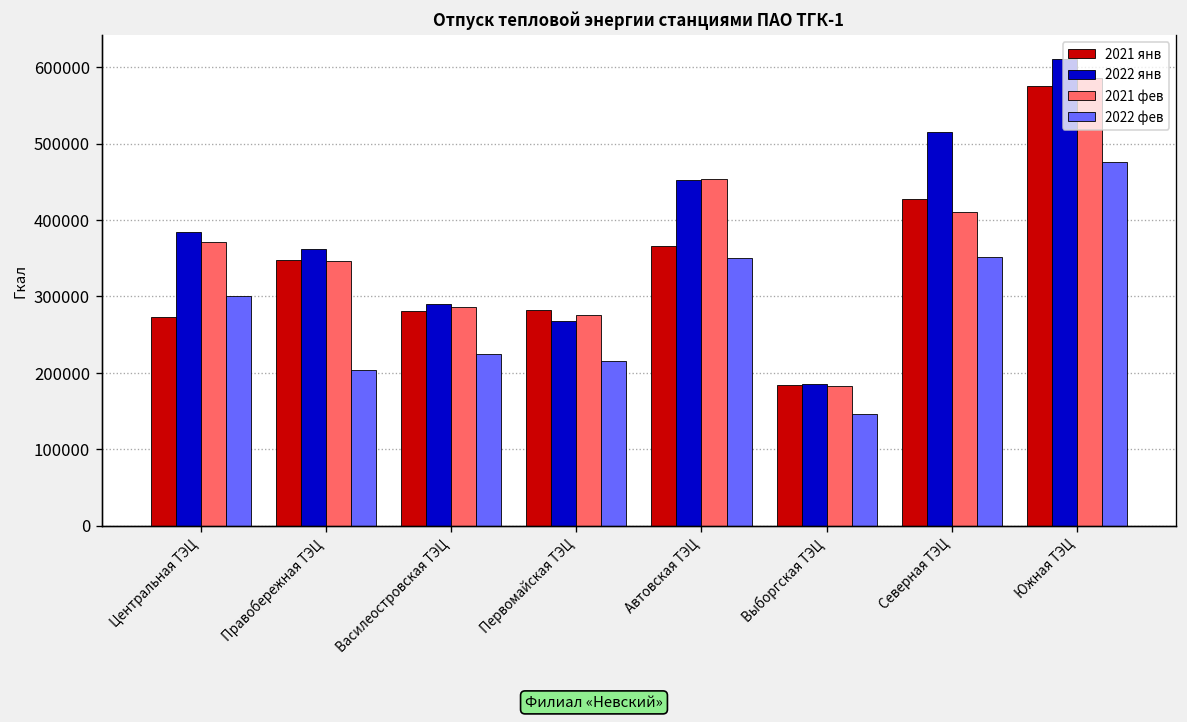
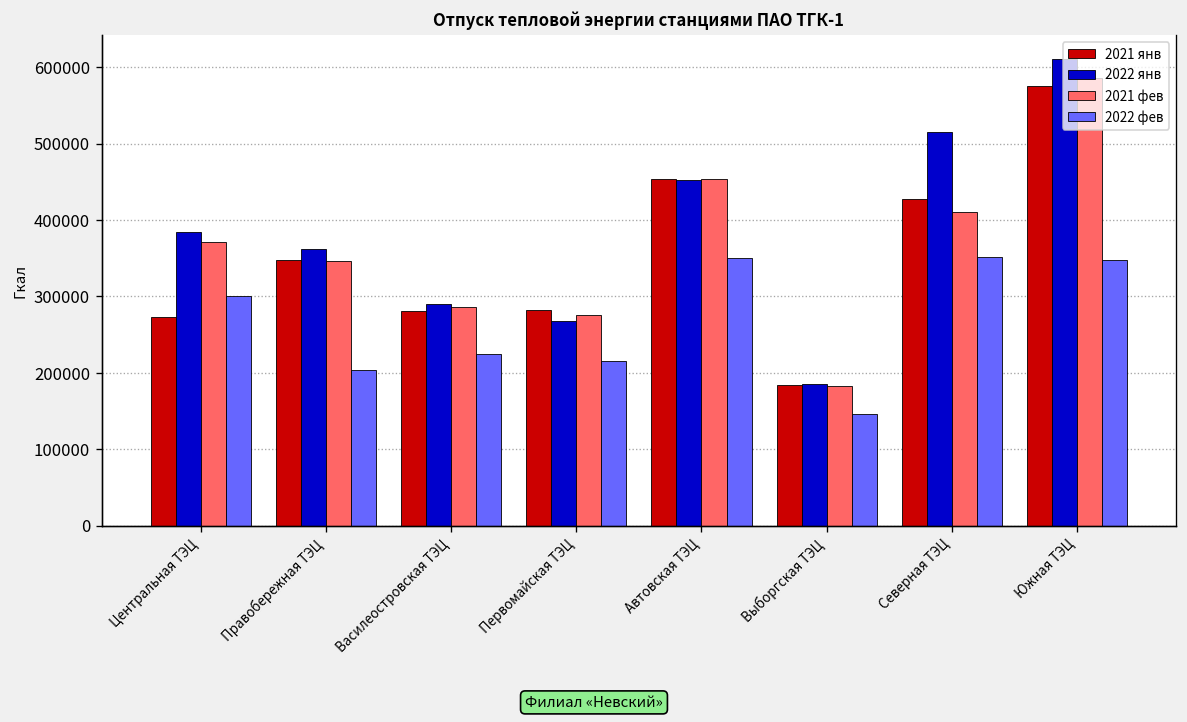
  {
    "2021 янв": {
      "Центральная ТЭЦ": 270000,
      "Правобережная ТЭЦ": 350000,
      "Василеостровская ТЭЦ": 280000,
      "Первомайская ТЭЦ": 280000,
-     "Автовская ТЭЦ": 370000,
+     "Автовская ТЭЦ": 450000,
      "Выборгская ТЭЦ": 180000,
      "Северная ТЭЦ": 430000,
      "Южная ТЭЦ": 580000
    },
    "2022 янв": {
      "Центральная ТЭЦ": 380000,
      "Правобережная ТЭЦ": 360000,
      "Василеостровская ТЭЦ": 290000,
      "Первомайская ТЭЦ": 270000,
      "Автовская ТЭЦ": 450000,
      "Выборгская ТЭЦ": 190000,
      "Северная ТЭЦ": 520000
    },
    "2021 фев": {
      "Центральная ТЭЦ": 370000,
      "Правобережная ТЭЦ": 350000,
      "Василеостровская ТЭЦ": 290000,
      "Первомайская ТЭЦ": 280000,
      "Автовская ТЭЦ": 450000,
      "Выборгская ТЭЦ": 180000,
      "Северная ТЭЦ": 410000
    },
    "2022 фев": {
      "Центральная ТЭЦ": 300000,
      "Правобережная ТЭЦ": 200000,
      "Василеостровская ТЭЦ": 230000,
      "Первомайская ТЭЦ": 220000,
      "Автовская ТЭЦ": 350000,
      "Выборгская ТЭЦ": 150000,
      "Северная ТЭЦ": 350000,
-     "Южная ТЭЦ": 480000
+     "Южная ТЭЦ": 350000
    }
  }
